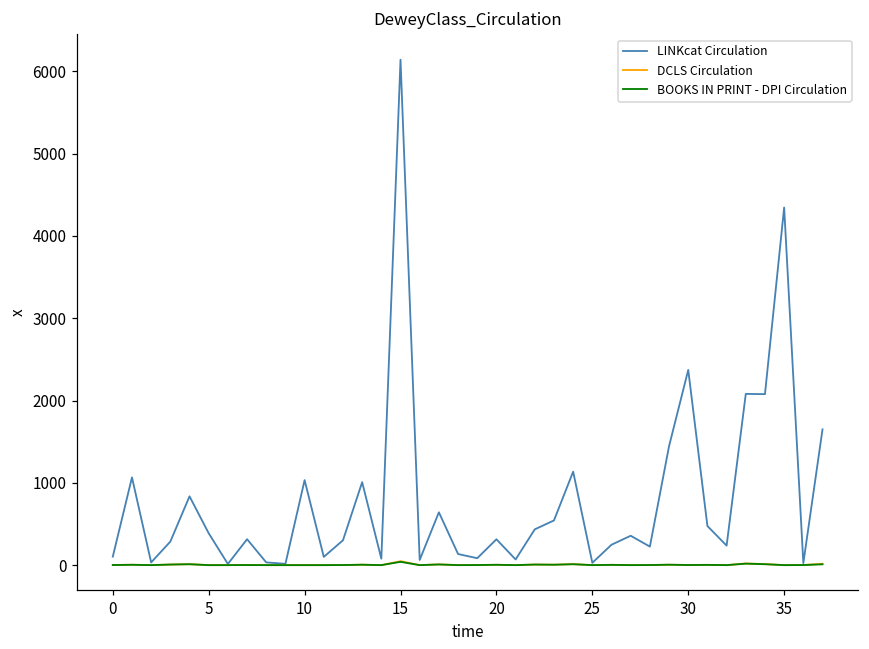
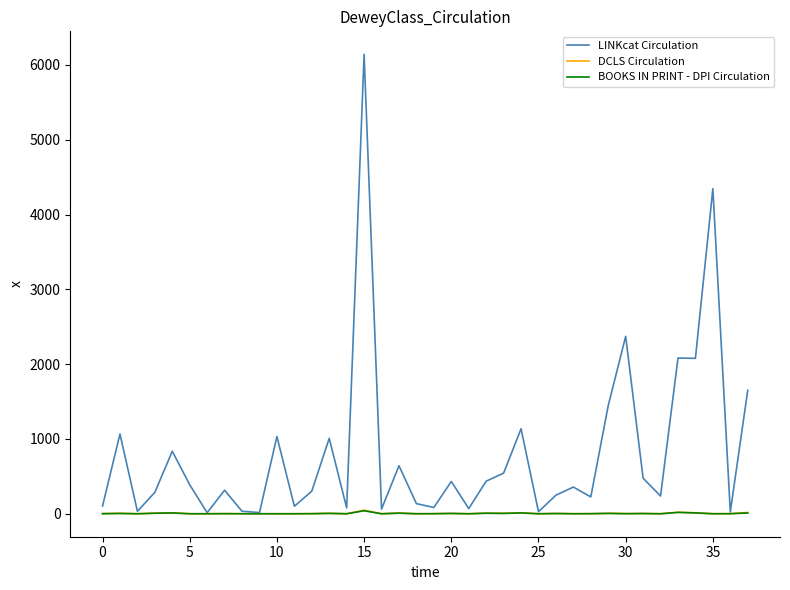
  {
    "LINKcat Circulation": {
      "0": 100,
      "5": 400,
      "10": 1000,
      "15": 6100,
-     "20": 300,
+     "20": 400,
      "30": 2400,
      "35": 4300
    }
  }
